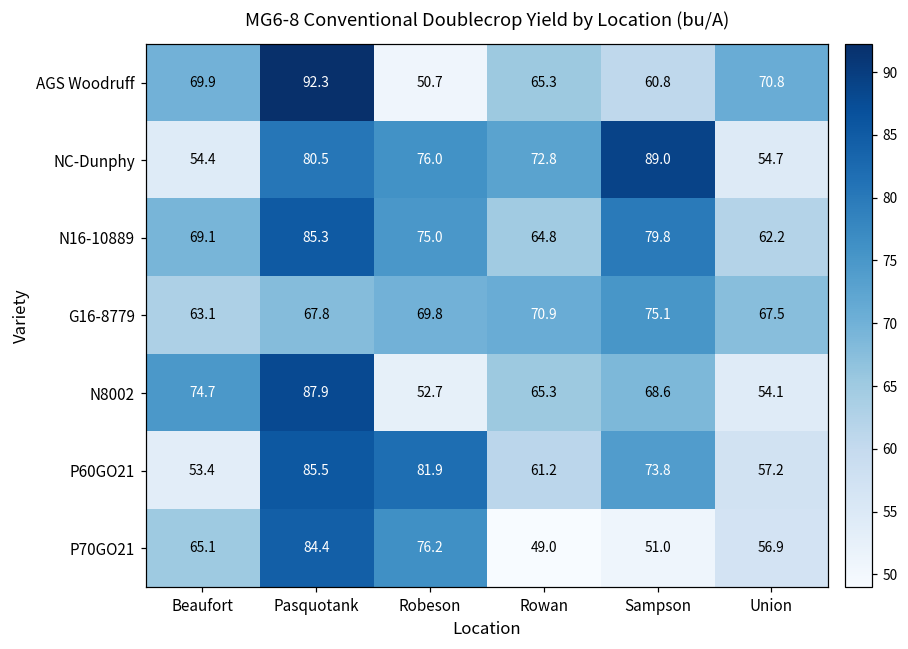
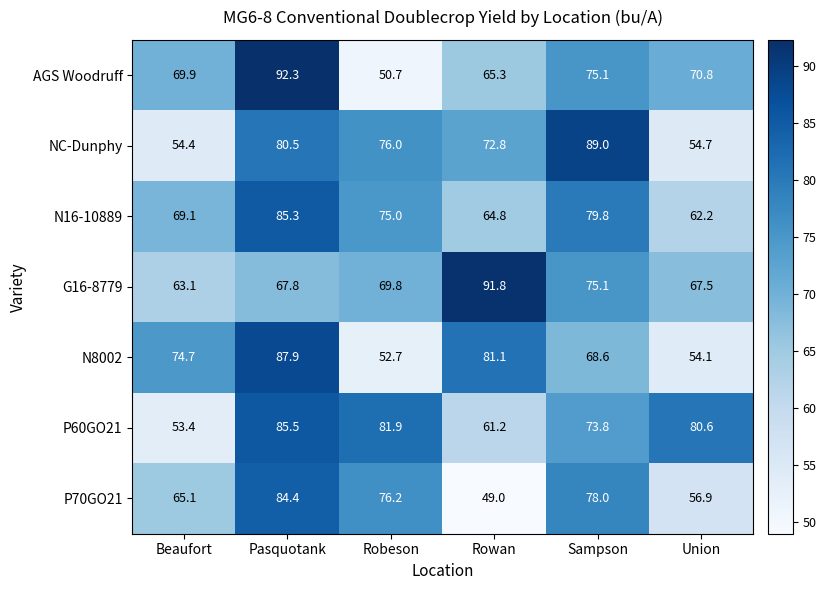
  {
    "AGS Woodruff": {
      "Beaufort": 69.9,
      "Pasquotank": 92.3,
      "Robeson": 50.7,
      "Rowan": 65.3,
-     "Sampson": 60.8,
+     "Sampson": 75.1,
      "Union": 70.8
    },
    "NC-Dunphy": {
      "Beaufort": 54.4,
      "Pasquotank": 80.5,
      "Robeson": 76.0,
      "Rowan": 72.8,
      "Sampson": 89.0,
      "Union": 54.7
    },
    "N16-10889": {
      "Beaufort": 69.1,
      "Pasquotank": 85.3,
      "Robeson": 75.0,
      "Rowan": 64.8,
      "Sampson": 79.8,
      "Union": 62.2
    },
    "G16-8779": {
      "Beaufort": 63.1,
      "Pasquotank": 67.8,
      "Robeson": 69.8,
-     "Rowan": 70.9,
+     "Rowan": 91.8,
      "Sampson": 75.1,
      "Union": 67.5
    },
    "N8002": {
      "Beaufort": 74.7,
      "Pasquotank": 87.9,
      "Robeson": 52.7,
-     "Rowan": 65.3,
+     "Rowan": 81.1,
      "Sampson": 68.6,
      "Union": 54.1
    },
    "P60GO21": {
      "Beaufort": 53.4,
      "Pasquotank": 85.5,
      "Robeson": 81.9,
      "Rowan": 61.2,
      "Sampson": 73.8,
-     "Union": 57.2
+     "Union": 80.6
    },
    "P70GO21": {
      "Beaufort": 65.1,
      "Pasquotank": 84.4,
      "Robeson": 76.2,
      "Rowan": 49.0,
-     "Sampson": 51.0,
+     "Sampson": 78.0,
      "Union": 56.9
    }
  }
